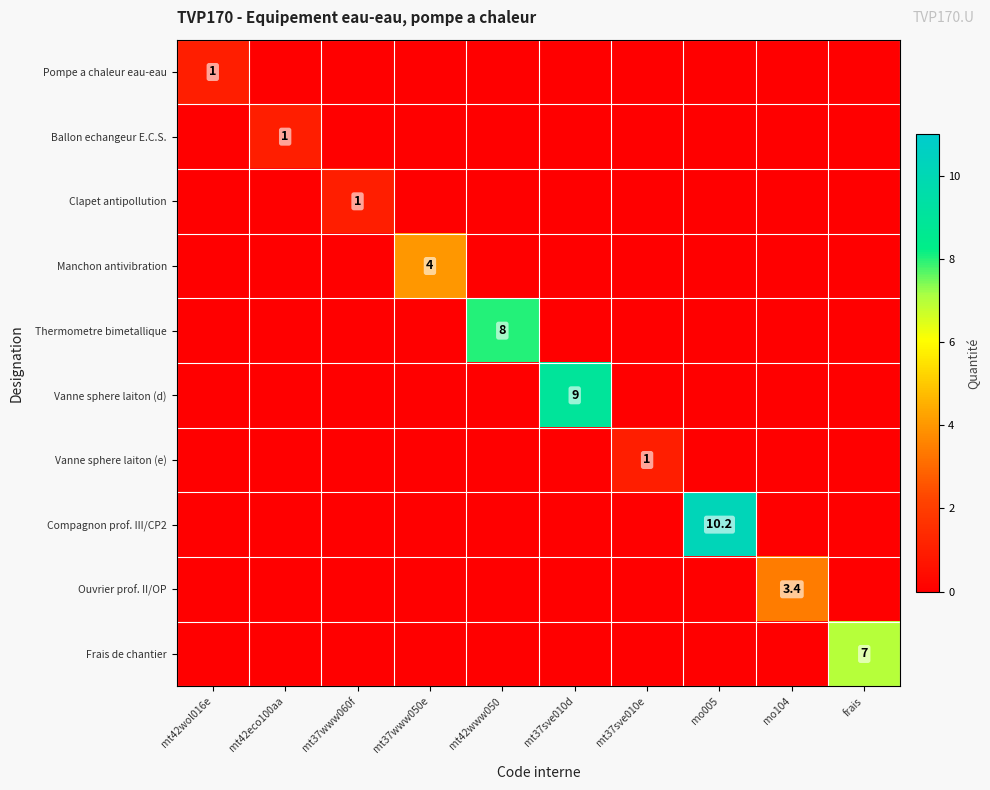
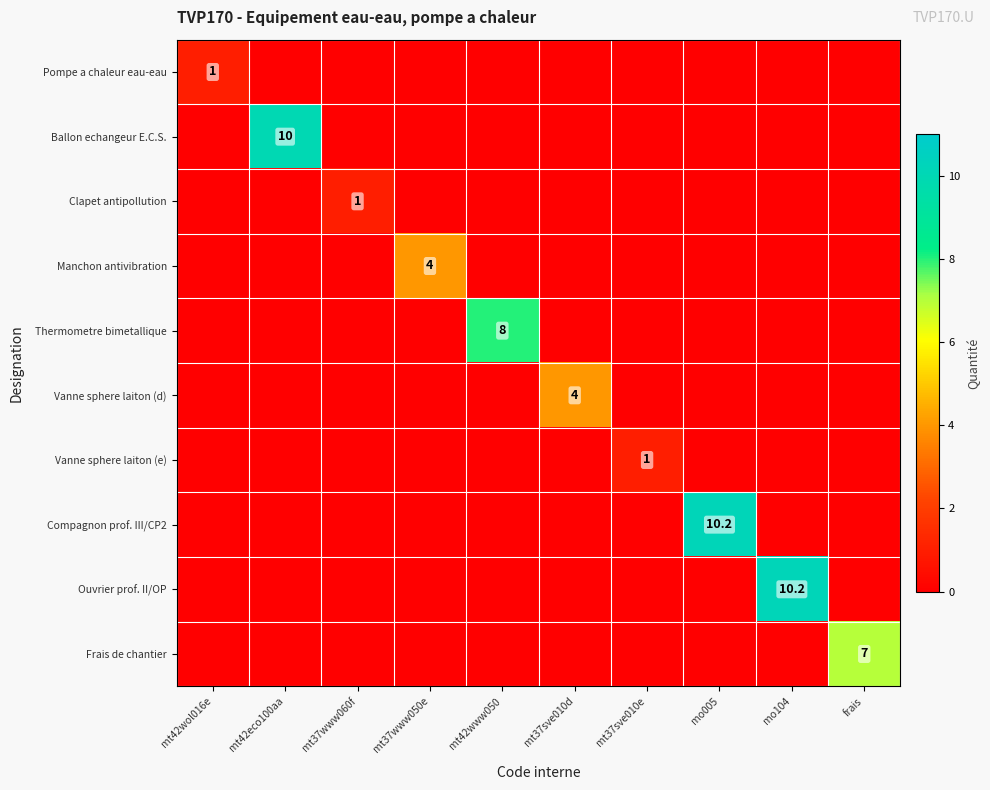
  {
    "Ballon echangeur E.C.S.": {
-     "mt42eco100aa": 1
+     "mt42eco100aa": 10
    },
    "Vanne sphere laiton (d)": {
-     "mt37sve010d": 9
+     "mt37sve010d": 4
    },
    "Ouvrier prof. II/OP": {
-     "mo104": 3.4
+     "mo104": 10.2
    }
  }
